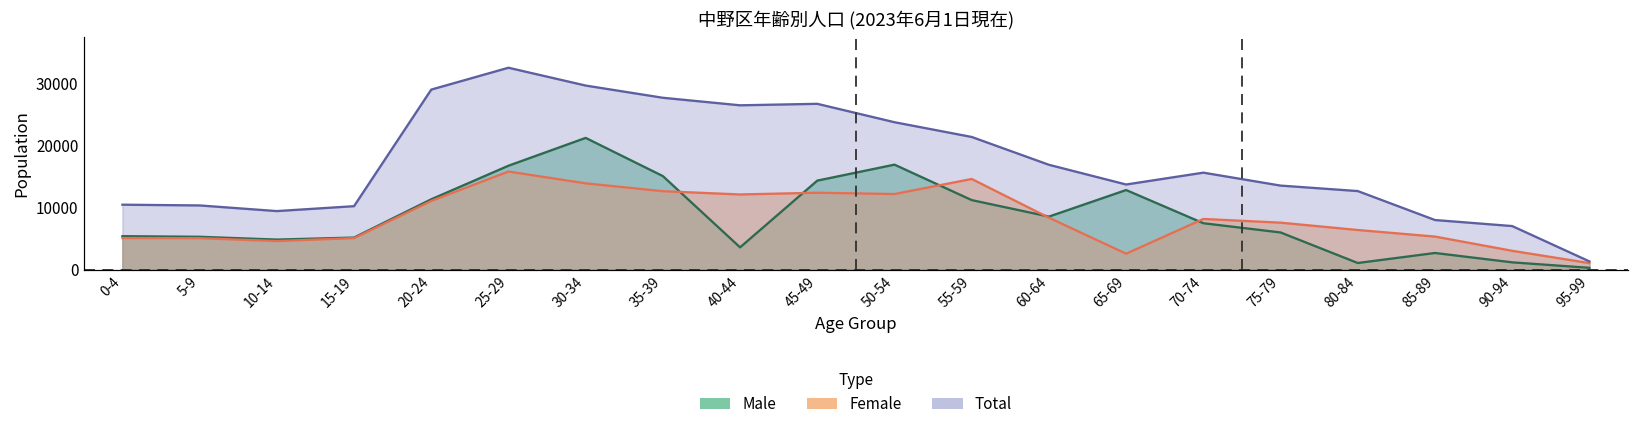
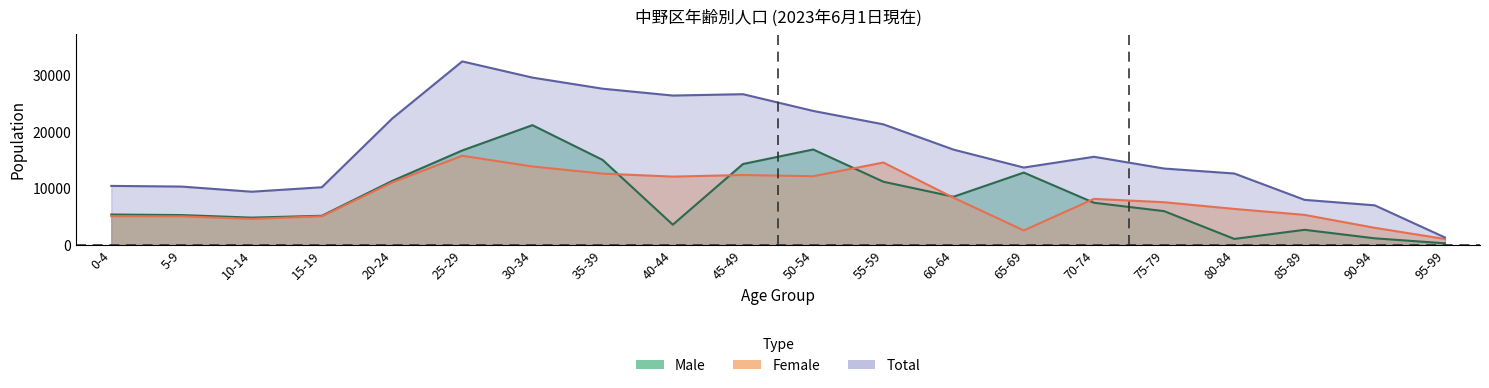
  {
    "Male": {
      "25-29": 17000,
      "30-34": 21000,
      "35-39": 15000,
      "40-44": 4000,
      "45-49": 14000,
      "50-54": 17000,
      "55-59": 11000,
      "65-69": 13000,
      "70-74": 7000,
      "75-79": 6000,
      "80-84": 1000,
      "85-89": 3000,
      "90-94": 1000,
      "95-99": 0
    },
    "Female": {
      "25-29": 16000,
      "30-34": 14000,
      "35-39": 13000,
      "40-44": 12000,
      "45-49": 12000,
      "50-54": 12000,
      "55-59": 15000,
      "65-69": 3000,
      "70-74": 8000,
      "75-79": 8000,
      "80-84": 6000,
      "85-89": 5000,
      "90-94": 3000
    },
    "Total": {
      "0-4": 10000,
      "5-9": 10000,
      "10-14": 9000,
      "15-19": 10000,
-     "20-24": 29000,
+     "20-24": 22000,
      "25-29": 32000,
      "30-34": 30000,
      "35-39": 28000,
      "40-44": 26000,
      "45-49": 27000,
      "50-54": 24000,
      "55-59": 21000,
      "60-64": 17000,
      "65-69": 14000,
      "70-74": 16000,
      "75-79": 14000,
      "80-84": 13000,
      "85-89": 8000,
      "90-94": 7000
    }
  }
